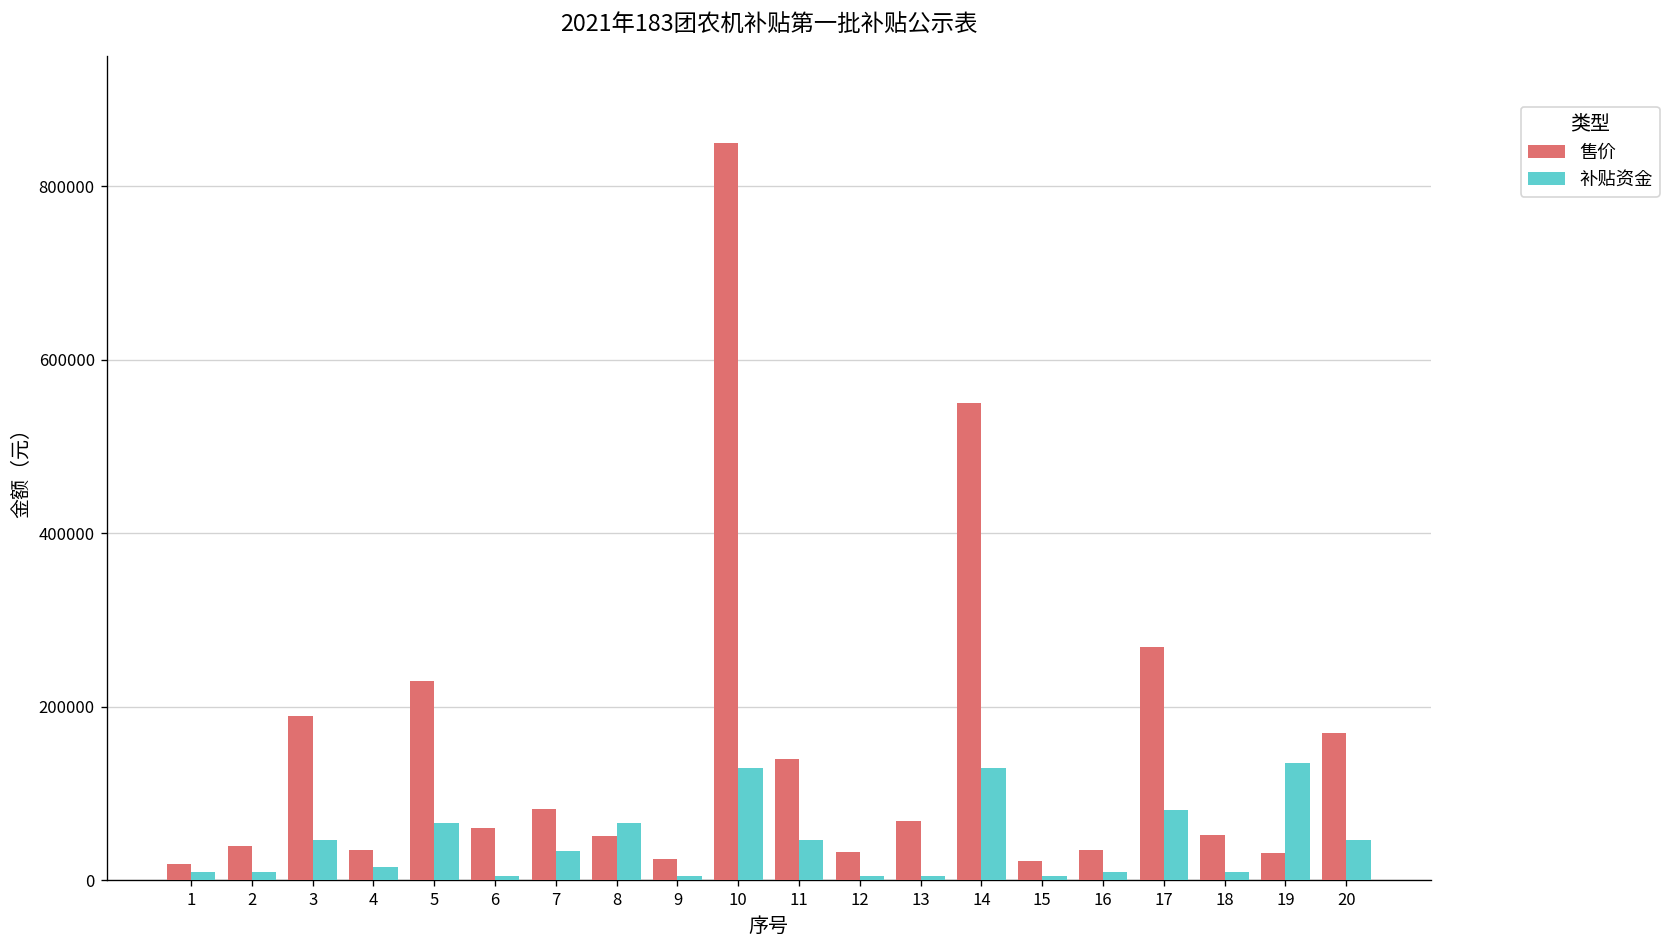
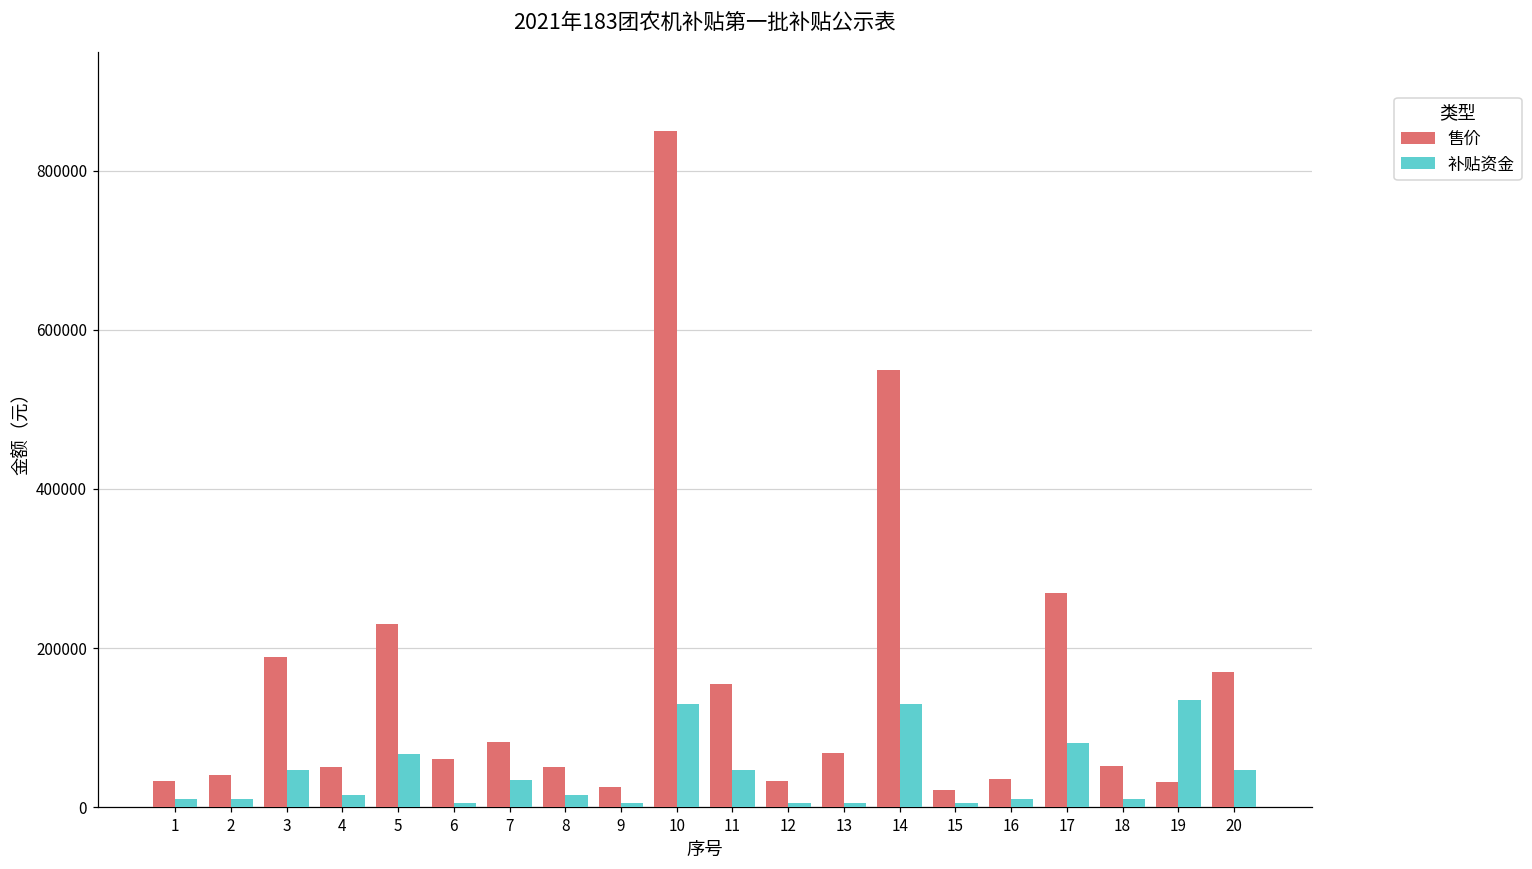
  {
    "售价": {
-     "1": 20000,
+     "1": 30000,
      "2": 40000,
      "3": 190000,
-     "4": 40000,
+     "4": 50000,
      "5": 230000,
      "6": 60000,
      "7": 80000,
      "8": 50000,
      "9": 30000,
      "10": 850000,
-     "11": 140000,
+     "11": 160000,
      "12": 30000,
      "13": 70000,
      "14": 550000,
      "15": 20000,
      "16": 40000,
      "17": 270000,
      "18": 50000,
      "19": 30000,
      "20": 170000
    },
    "补贴资金": {
      "1": 10000,
      "2": 10000,
      "3": 50000,
      "4": 20000,
      "5": 70000,
      "6": 10000,
      "7": 30000,
-     "8": 70000,
+     "8": 20000,
      "9": 0,
      "10": 130000,
      "11": 50000,
      "12": 0,
      "13": 10000,
      "14": 130000,
      "15": 10000,
      "16": 10000,
      "17": 80000,
      "18": 10000,
      "19": 130000,
      "20": 50000
    }
  }
